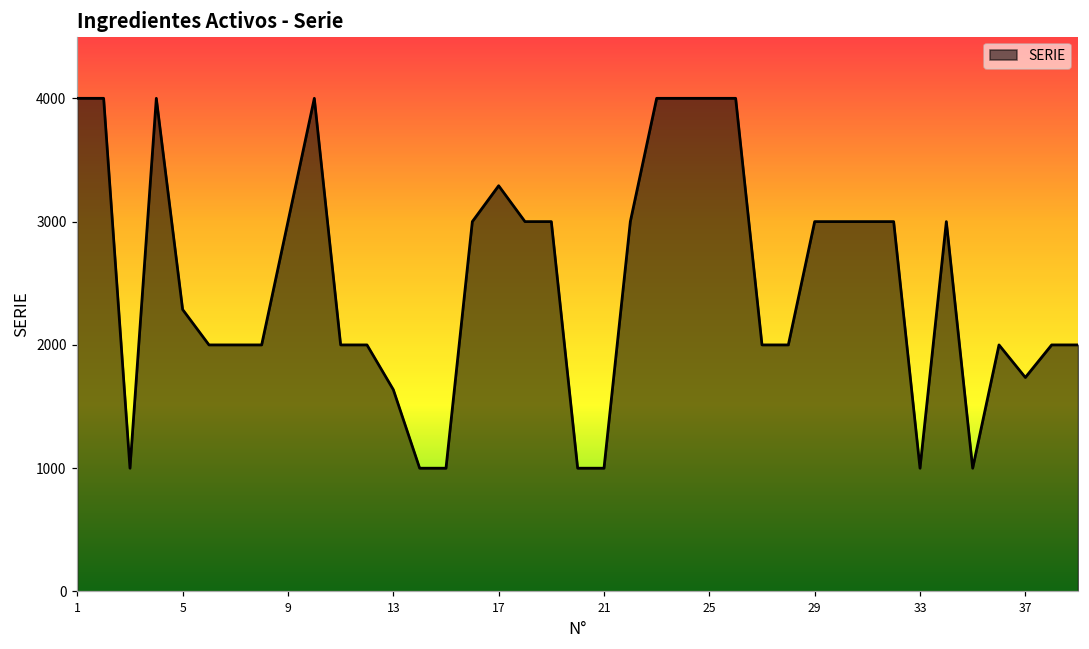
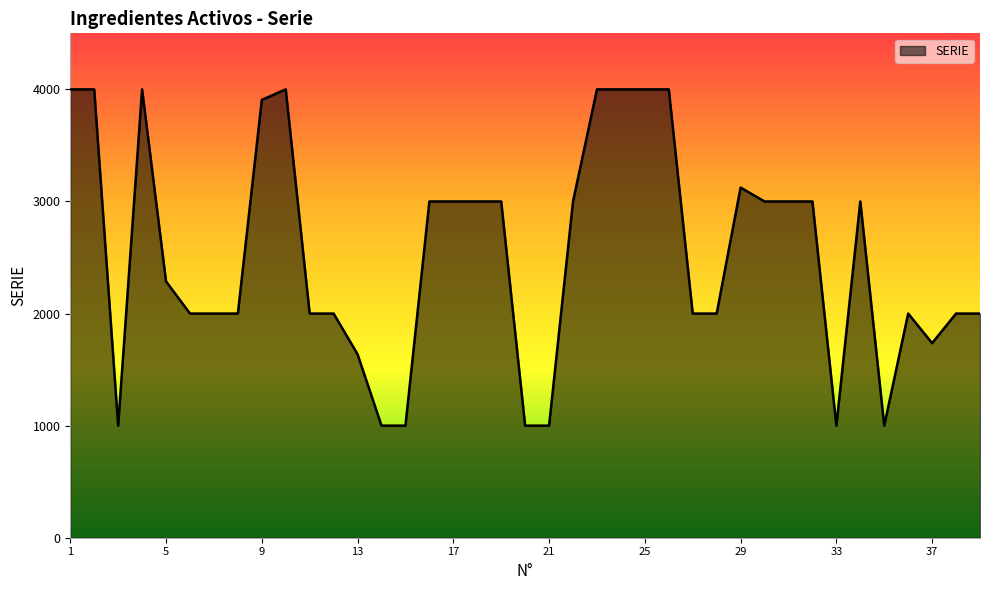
  {
    "1": 4000,
    "5": 2290,
-   "9": 3000,
+   "9": 3910,
    "13": 1640,
-   "17": 3290,
+   "17": 3000,
    "21": 1000,
    "25": 4000,
-   "29": 3000,
+   "29": 3120,
    "33": 1000,
    "37": 1740
  }
